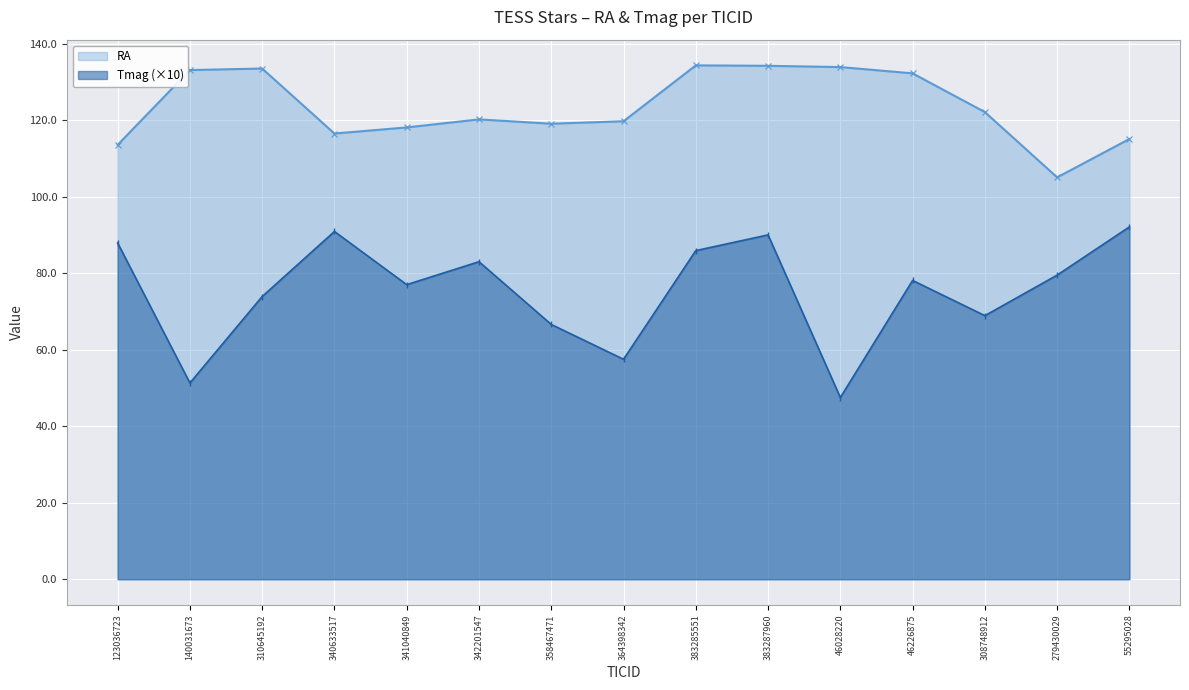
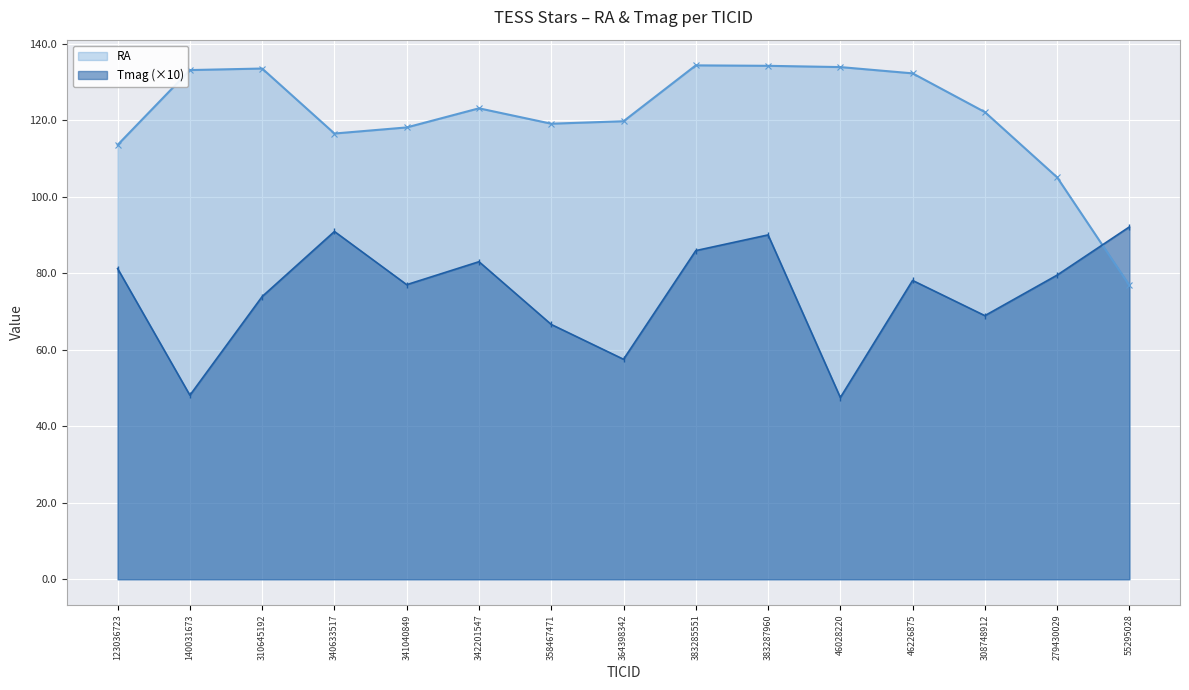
  {
    "RA": {
      "123036723": 114,
      "140031673": 133,
      "310645192": 133,
      "340633517": 117,
      "341040849": 118,
-     "342201547": 120,
+     "342201547": 123,
      "358467471": 119,
      "364398342": 120,
      "383285551": 134,
      "383287960": 134,
      "46028220": 134,
      "46226875": 132,
      "308748912": 122,
      "279430029": 105,
-     "55295028": 115
+     "55295028": 77
    },
    "Tmag (×10)": {
-     "123036723": 88,
-     "140031673": 51,
+     "123036723": 81,
+     "140031673": 48,
      "310645192": 74,
      "340633517": 91,
      "341040849": 77,
      "342201547": 83,
      "358467471": 67,
      "364398342": 58,
      "383285551": 86,
      "383287960": 90,
      "46028220": 48,
      "46226875": 78,
      "308748912": 69,
      "279430029": 80,
      "55295028": 92
    }
  }
